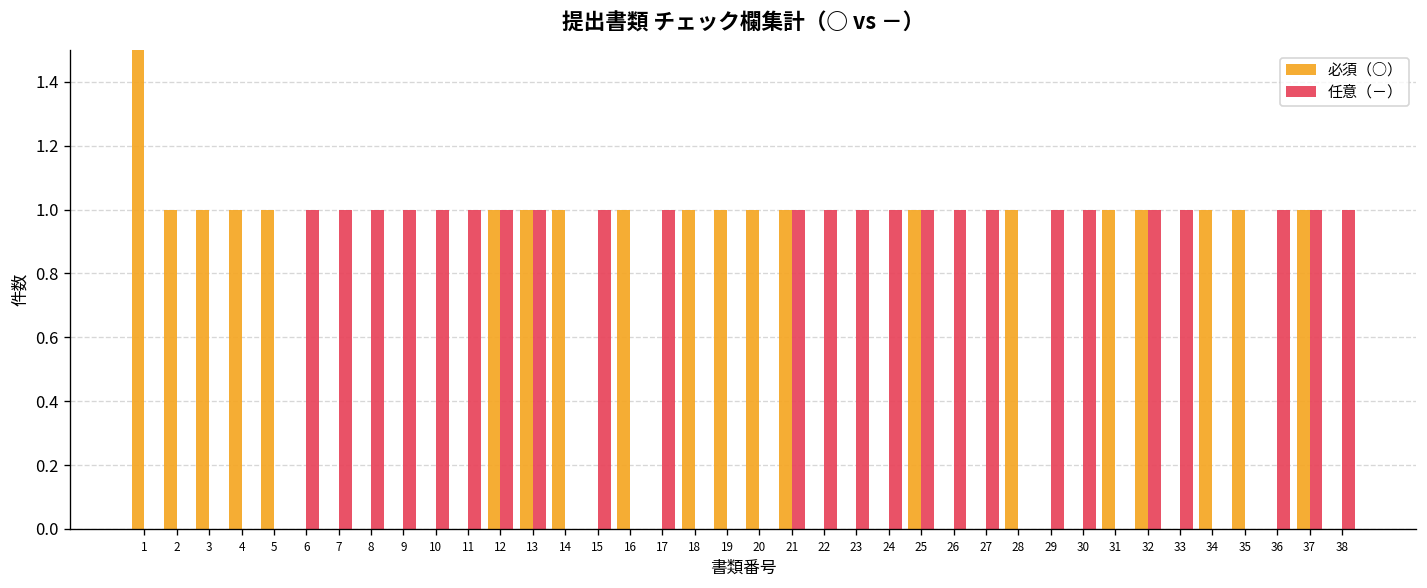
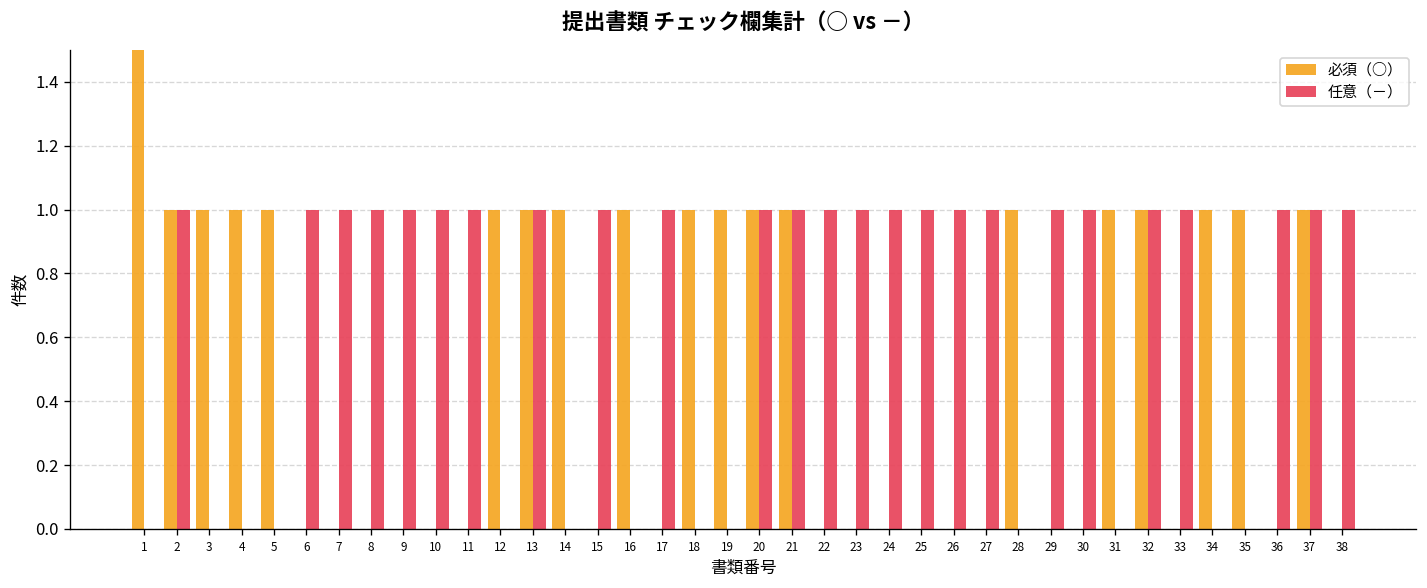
  {
    "必須（○）": {
      "2": 1,
      "3": 1,
      "4": 1,
      "5": 1,
      "6": 0,
      "7": 0,
      "8": 0,
      "9": 0,
      "10": 0,
      "11": 0,
      "12": 1,
      "13": 1,
      "14": 1,
      "15": 0,
      "16": 1,
      "17": 0,
      "18": 1,
      "19": 1,
      "20": 1,
      "21": 1,
      "22": 0,
      "23": 0,
      "24": 0,
-     "25": 1,
+     "25": 0,
      "26": 0,
      "27": 0,
      "28": 1,
      "29": 0,
      "30": 0,
      "31": 1,
      "32": 1,
      "33": 0,
      "34": 1,
      "35": 1,
      "36": 0,
      "37": 1,
      "38": 0
    },
    "任意（－）": {
      "1": 0,
-     "2": 0,
+     "2": 1,
      "3": 0,
      "4": 0,
      "5": 0,
      "6": 1,
      "7": 1,
      "8": 1,
      "9": 1,
      "10": 1,
      "11": 1,
-     "12": 1,
+     "12": 0,
      "13": 1,
      "14": 0,
      "15": 1,
      "16": 0,
      "17": 1,
      "18": 0,
      "19": 0,
-     "20": 0,
+     "20": 1,
      "21": 1,
      "22": 1,
      "23": 1,
      "24": 1,
      "25": 1,
      "26": 1,
      "27": 1,
      "28": 0,
      "29": 1,
      "30": 1,
      "31": 0,
      "32": 1,
      "33": 1,
      "34": 0,
      "35": 0,
      "36": 1,
      "37": 1,
      "38": 1
    }
  }
